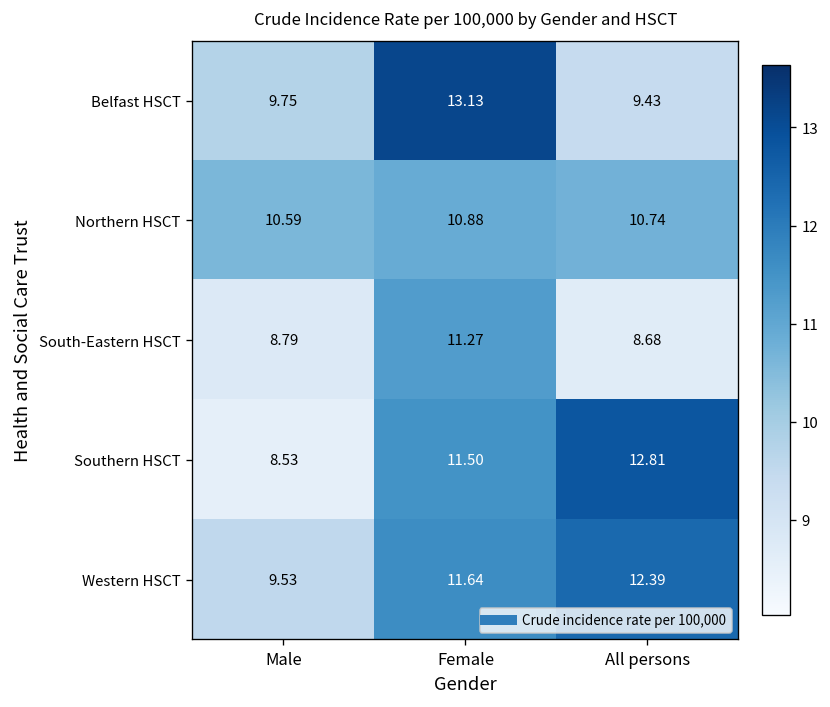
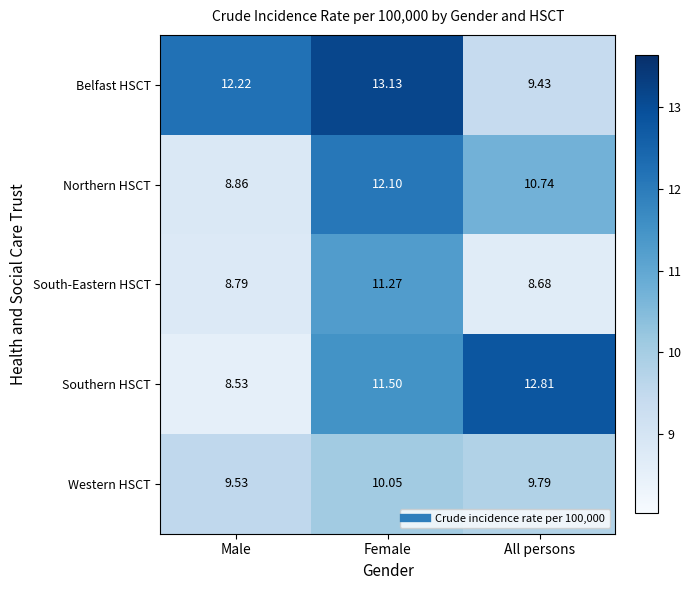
  {
    "Belfast HSCT": {
-     "Male": 9.75,
+     "Male": 12.22,
      "Female": 13.13,
      "All persons": 9.43
    },
    "Northern HSCT": {
-     "Male": 10.59,
-     "Female": 10.88,
+     "Male": 8.86,
+     "Female": 12.10,
      "All persons": 10.74
    },
    "South-Eastern HSCT": {
      "Male": 8.79,
      "Female": 11.27,
      "All persons": 8.68
    },
    "Southern HSCT": {
      "Male": 8.53,
      "Female": 11.50,
      "All persons": 12.81
    },
    "Western HSCT": {
      "Male": 9.53,
-     "Female": 11.64,
-     "All persons": 12.39
+     "Female": 10.05,
+     "All persons": 9.79
    }
  }
